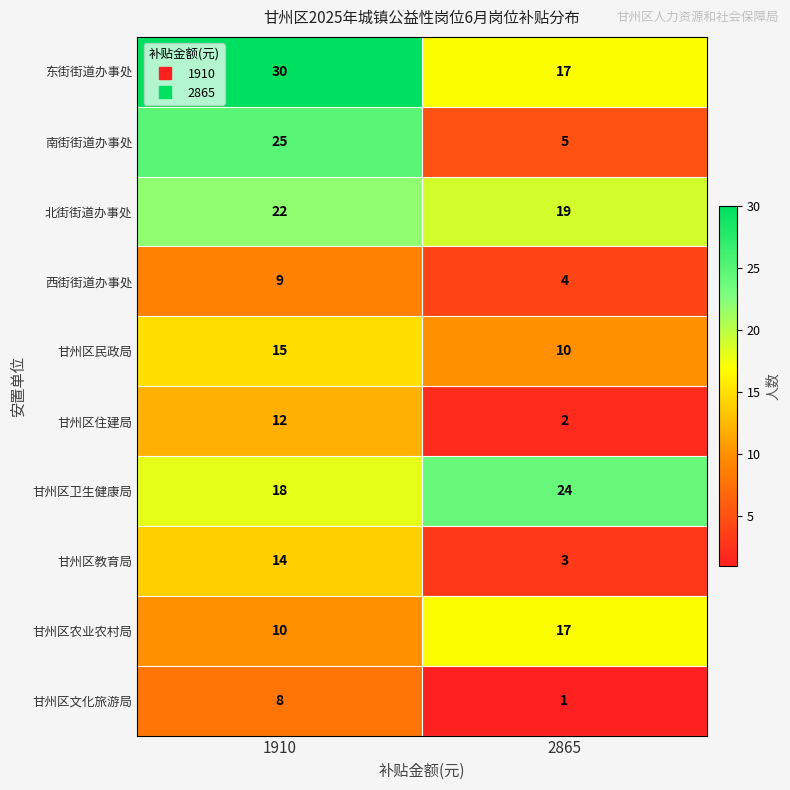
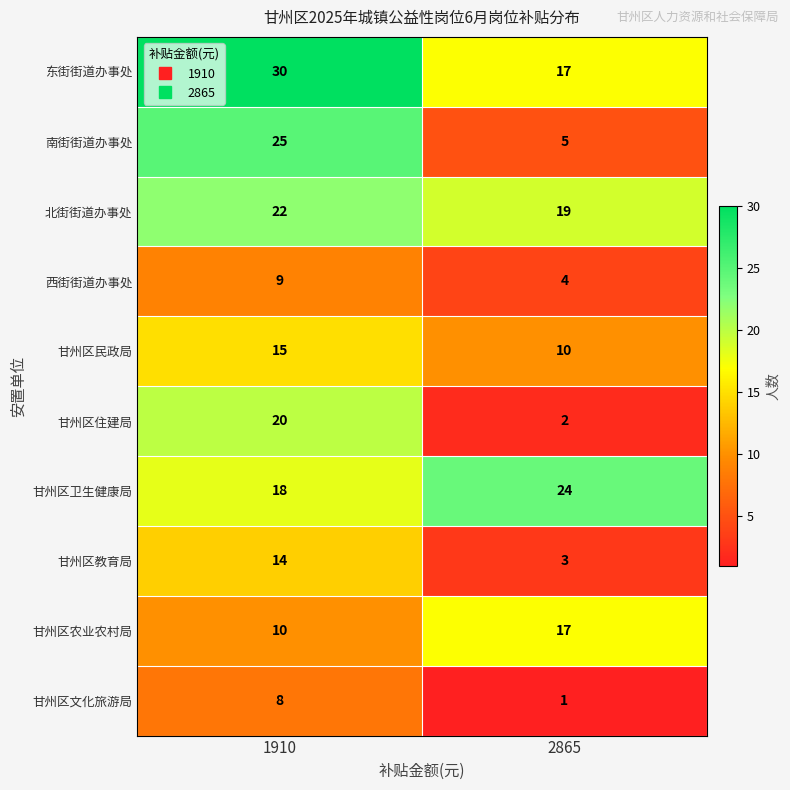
  {
    "东街街道办事处": {
      "1910": 30,
      "2865": 17
    },
    "南街街道办事处": {
      "1910": 25,
      "2865": 5
    },
    "北街街道办事处": {
      "1910": 22,
      "2865": 19
    },
    "西街街道办事处": {
      "1910": 9,
      "2865": 4
    },
    "甘州区民政局": {
      "1910": 15,
      "2865": 10
    },
    "甘州区住建局": {
-     "1910": 12,
+     "1910": 20,
      "2865": 2
    },
    "甘州区卫生健康局": {
      "1910": 18,
      "2865": 24
    },
    "甘州区教育局": {
      "1910": 14,
      "2865": 3
    },
    "甘州区农业农村局": {
      "1910": 10,
      "2865": 17
    },
    "甘州区文化旅游局": {
      "1910": 8,
      "2865": 1
    }
  }
